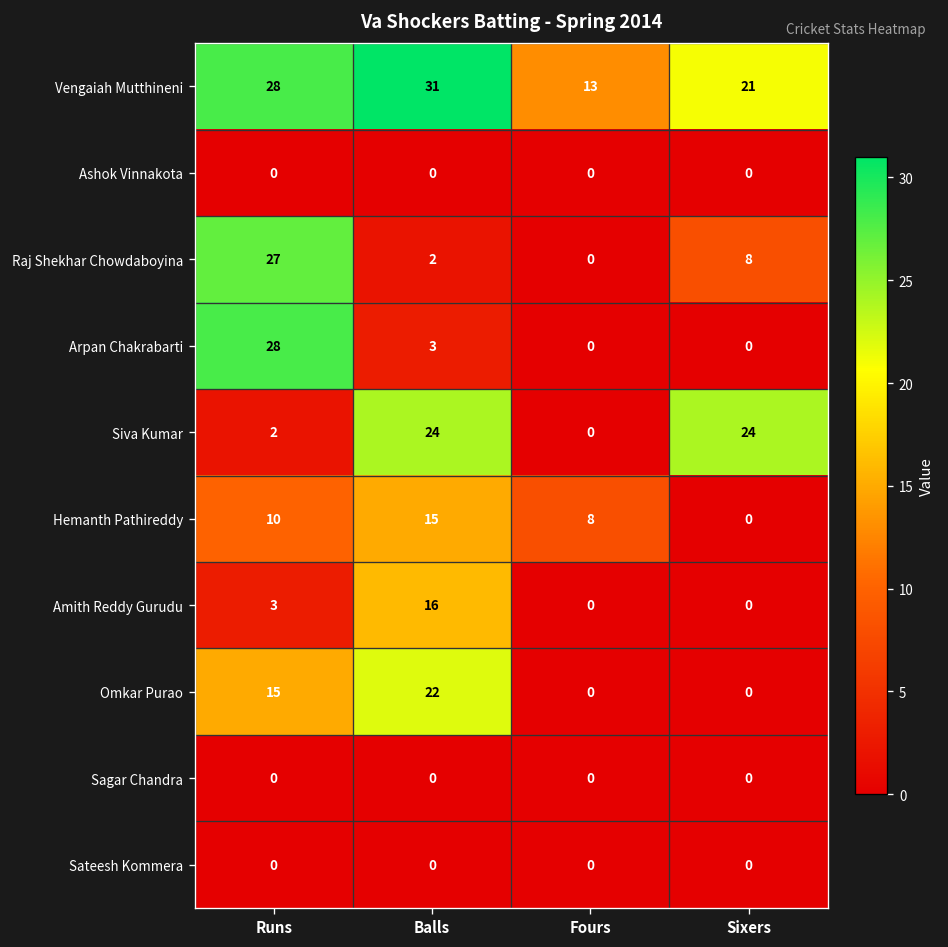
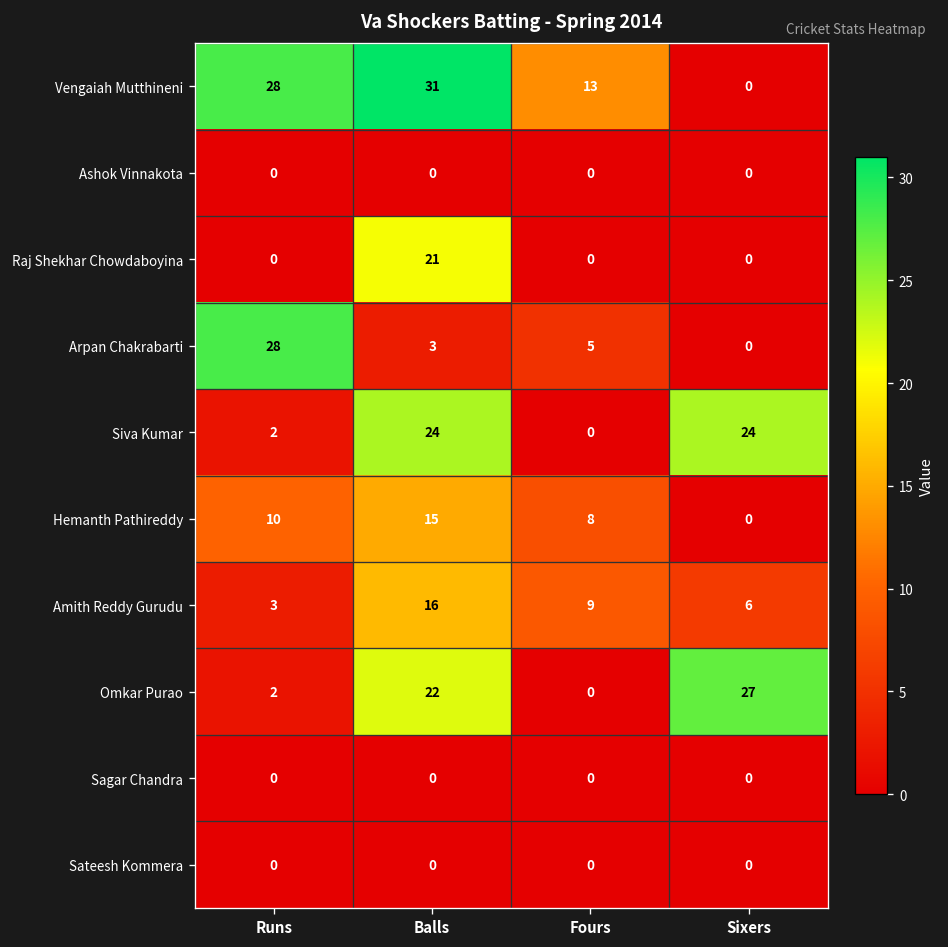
  {
    "Vengaiah Mutthineni": {
      "Runs": 28,
      "Balls": 31,
      "Fours": 13,
-     "Sixers": 21
+     "Sixers": 0
    },
    "Ashok Vinnakota": {
      "Runs": 0,
      "Balls": 0,
      "Fours": 0,
      "Sixers": 0
    },
    "Raj Shekhar Chowdaboyina": {
-     "Runs": 27,
-     "Balls": 2,
+     "Runs": 0,
+     "Balls": 21,
      "Fours": 0,
-     "Sixers": 8
+     "Sixers": 0
    },
    "Arpan Chakrabarti": {
      "Runs": 28,
      "Balls": 3,
-     "Fours": 0,
+     "Fours": 5,
      "Sixers": 0
    },
    "Siva Kumar": {
      "Runs": 2,
      "Balls": 24,
      "Fours": 0,
      "Sixers": 24
    },
    "Hemanth Pathireddy": {
      "Runs": 10,
      "Balls": 15,
      "Fours": 8,
      "Sixers": 0
    },
    "Amith Reddy Gurudu": {
      "Runs": 3,
      "Balls": 16,
-     "Fours": 0,
-     "Sixers": 0
+     "Fours": 9,
+     "Sixers": 6
    },
    "Omkar Purao": {
-     "Runs": 15,
+     "Runs": 2,
      "Balls": 22,
      "Fours": 0,
-     "Sixers": 0
+     "Sixers": 27
    },
    "Sagar Chandra": {
      "Runs": 0,
      "Balls": 0,
      "Fours": 0,
      "Sixers": 0
    },
    "Sateesh Kommera": {
      "Runs": 0,
      "Balls": 0,
      "Fours": 0,
      "Sixers": 0
    }
  }
